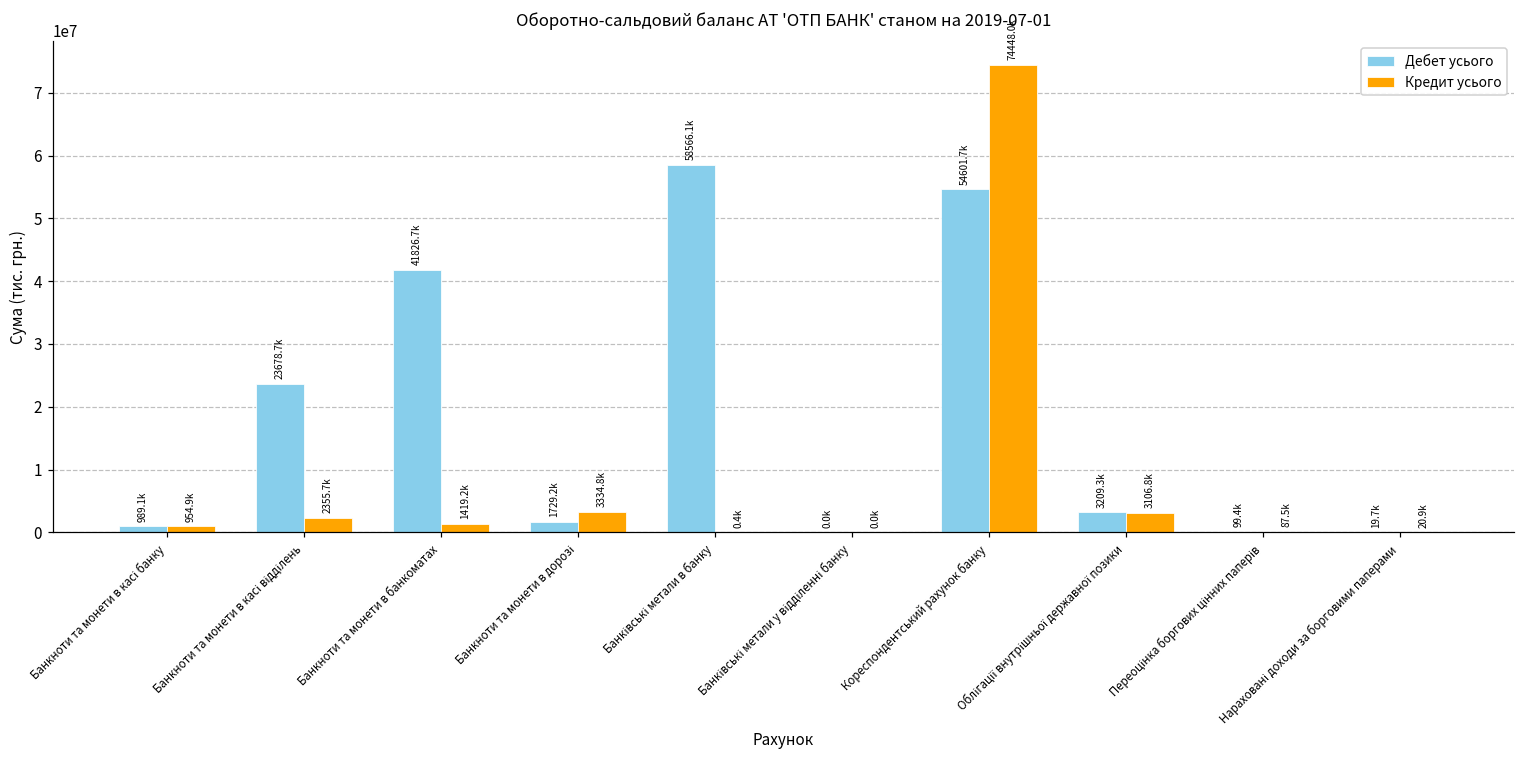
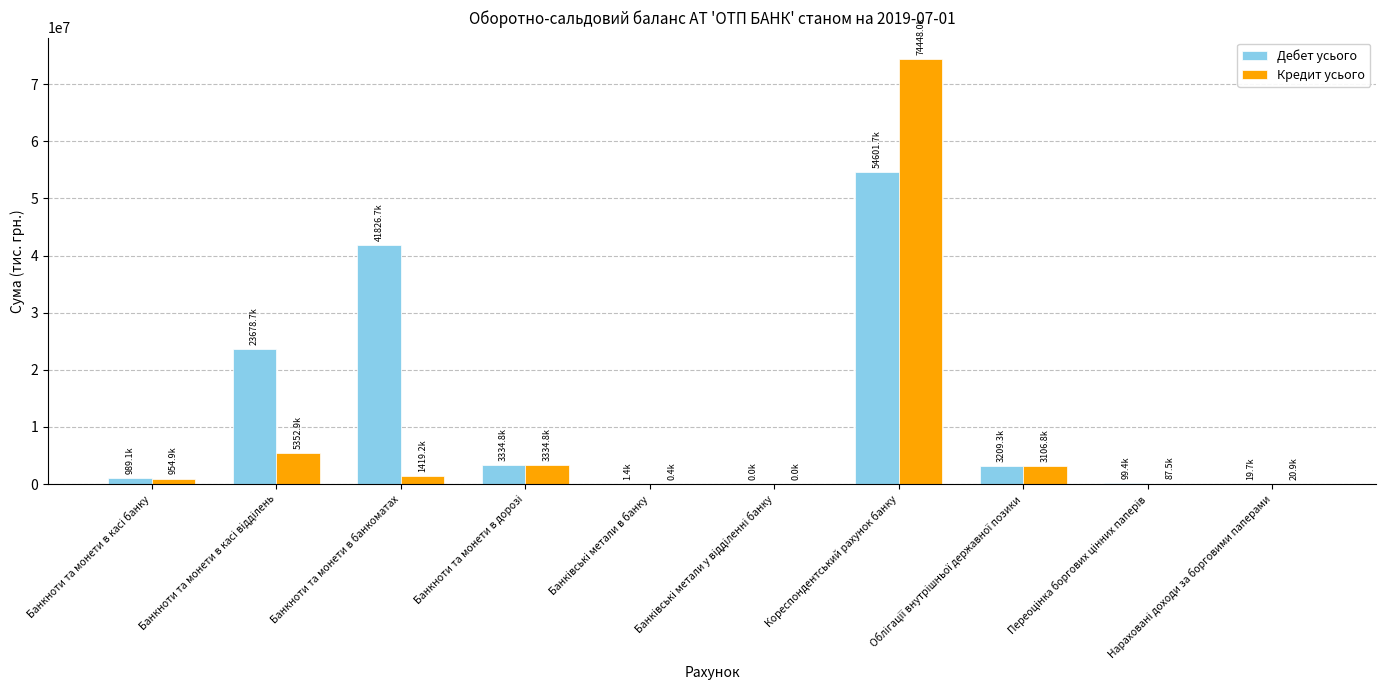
  {
    "Дебет усього": {
      "Банкноти та монети в касі банку": "989.1k",
      "Банкноти та монети в касі відділень": "23678.7k",
      "Банкноти та монети в банкоматах": "41826.7k",
-     "Банкноти та монети в дорозі": "1729.2k",
-     "Банківські метали в банку": "58566.1k",
+     "Банкноти та монети в дорозі": "3334.8k",
+     "Банківські метали в банку": "1.4k",
      "Кореспондентський рахунок банку": "54601.7k",
      "Облігації внутрішньої державної позики": "3209.3k",
      "Переоцінка боргових цінних паперів": "99.4k",
      "Нараховані доходи за борговими паперами": "19.7k"
    },
    "Кредит усього": {
      "Банкноти та монети в касі банку": "954.9k",
-     "Банкноти та монети в касі відділень": "2355.7k",
+     "Банкноти та монети в касі відділень": "5352.9k",
      "Банкноти та монети в банкоматах": "1419.2k",
      "Банкноти та монети в дорозі": "3334.8k",
      "Банківські метали в банку": "0.4k",
      "Кореспондентський рахунок банку": "74448.0k",
      "Облігації внутрішньої державної позики": "3106.8k",
      "Переоцінка боргових цінних паперів": "87.5k",
      "Нараховані доходи за борговими паперами": "20.9k"
    }
  }
